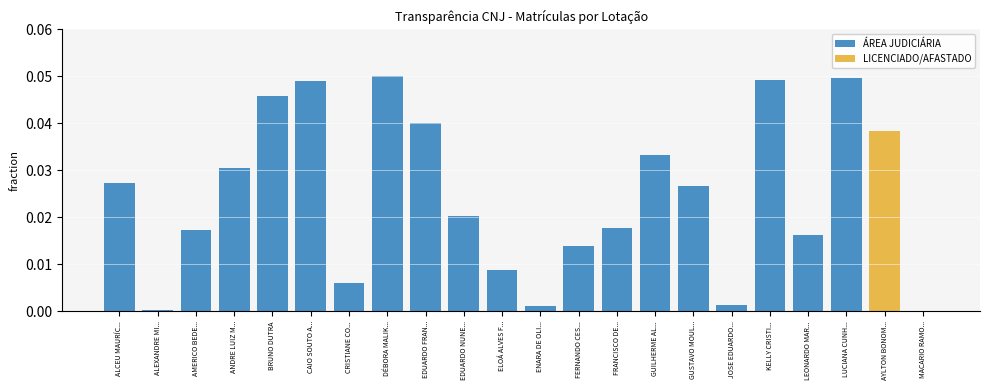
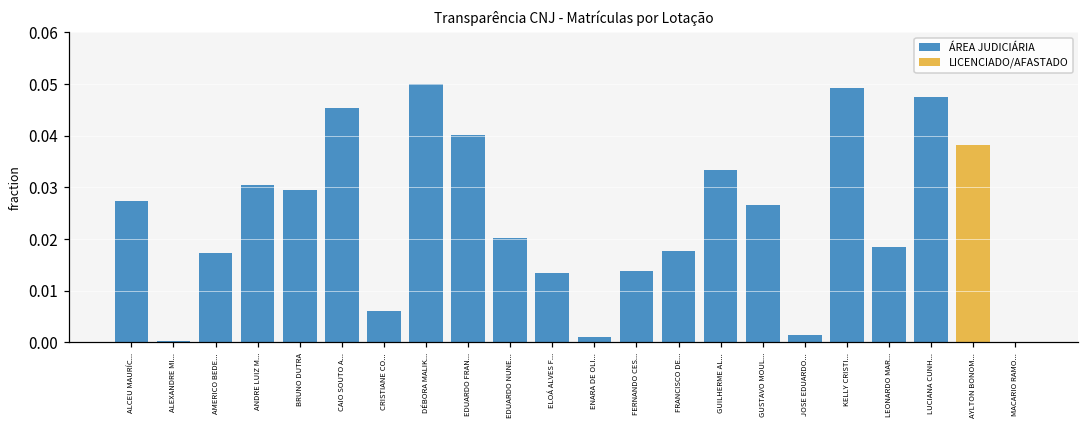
  {
    "ÁREA JUDICIÁRIA": {
      "ALCEU MAURÍC...": 0.027,
      "AMERICO BEDE...": 0.017,
      "ANDRE LUIZ M...": 0.030,
-     "BRUNO DUTRA": 0.046,
-     "CAIO SOUTO A...": 0.049,
+     "BRUNO DUTRA": 0.029,
+     "CAIO SOUTO A...": 0.045,
      "CRISTIANE CO...": 0.006,
      "DÉBORA MALIK...": 0.050,
      "EDUARDO FRAN...": 0.040,
      "EDUARDO NUNE...": 0.020,
-     "ELOÁ ALVES F...": 0.009,
+     "ELOÁ ALVES F...": 0.013,
      "ENARA DE OLI...": 0.001,
      "FERNANDO CES...": 0.014,
      "FRANCISCO DE...": 0.018,
      "GUILHERME AL...": 0.033,
      "GUSTAVO MOUL...": 0.027,
      "JOSE EDUARDO...": 0.001,
      "KELLY CRISTI...": 0.049,
-     "LEONARDO MAR...": 0.016,
-     "LUCIANA CUNH...": 0.050
+     "LEONARDO MAR...": 0.018,
+     "LUCIANA CUNH...": 0.048
    },
    "LICENCIADO/AFASTADO": {
      "AYLTON BONOM...": 0.038,
      "MACARIO RAMO...": 0.000
    }
  }
